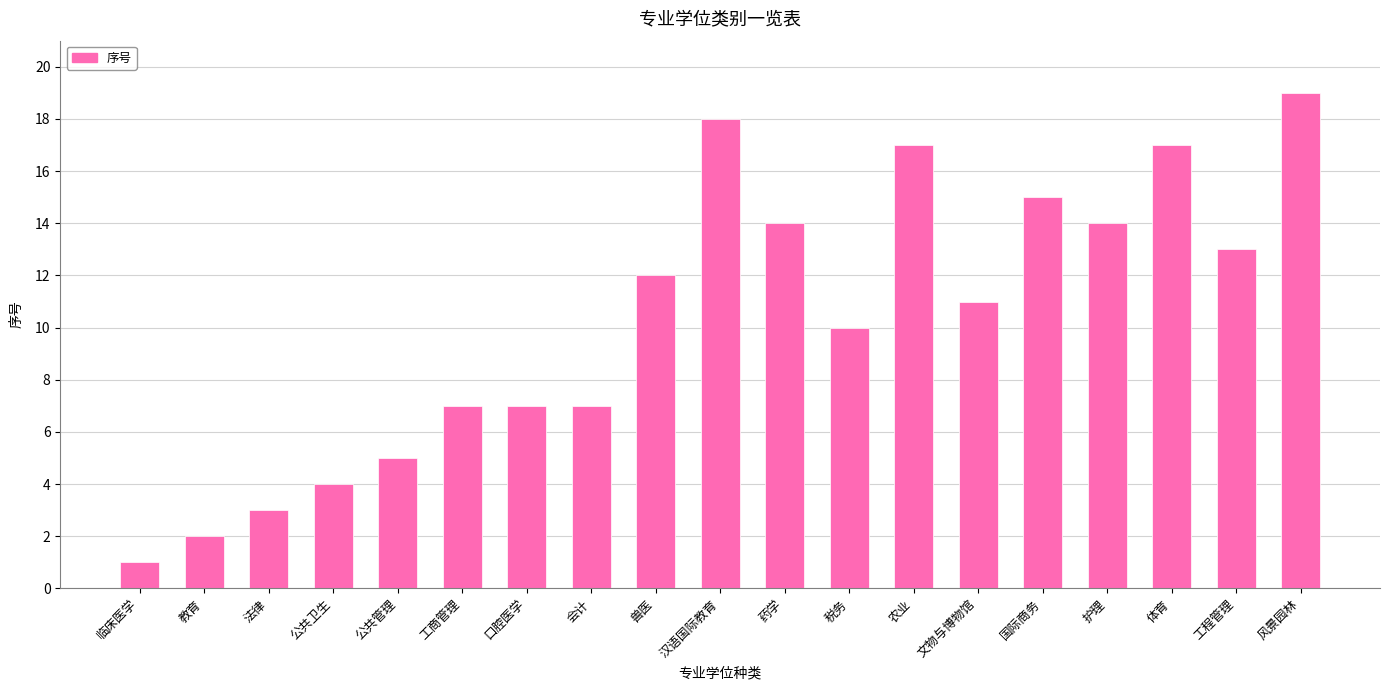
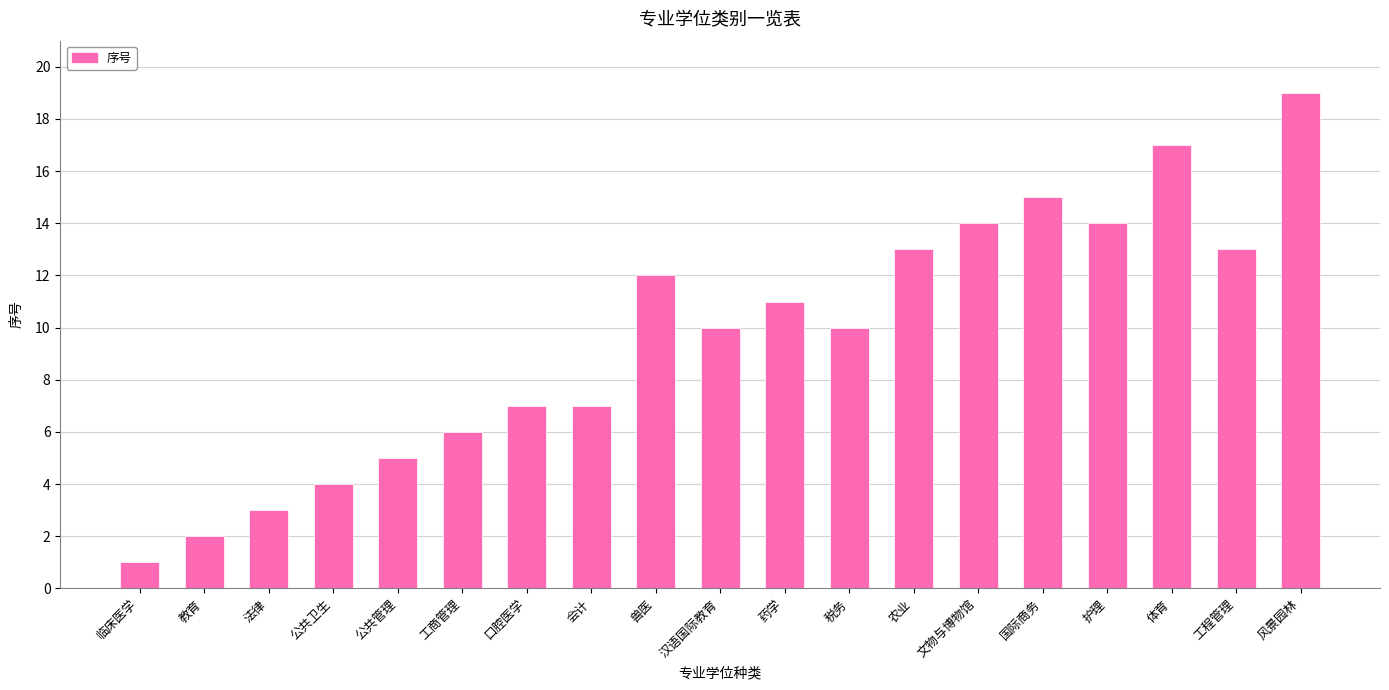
  {
    "临床医学": 1,
    "教育": 2,
    "法律": 3,
    "公共卫生": 4,
    "公共管理": 5,
-   "工商管理": 7,
+   "工商管理": 6,
    "口腔医学": 7,
    "会计": 7,
    "兽医": 12,
-   "汉语国际教育": 18,
-   "药学": 14,
+   "汉语国际教育": 10,
+   "药学": 11,
    "税务": 10,
-   "农业": 17,
-   "文物与博物馆": 11,
+   "农业": 13,
+   "文物与博物馆": 14,
    "国际商务": 15,
    "护理": 14,
    "体育": 17,
    "工程管理": 13,
    "风景园林": 19
  }
